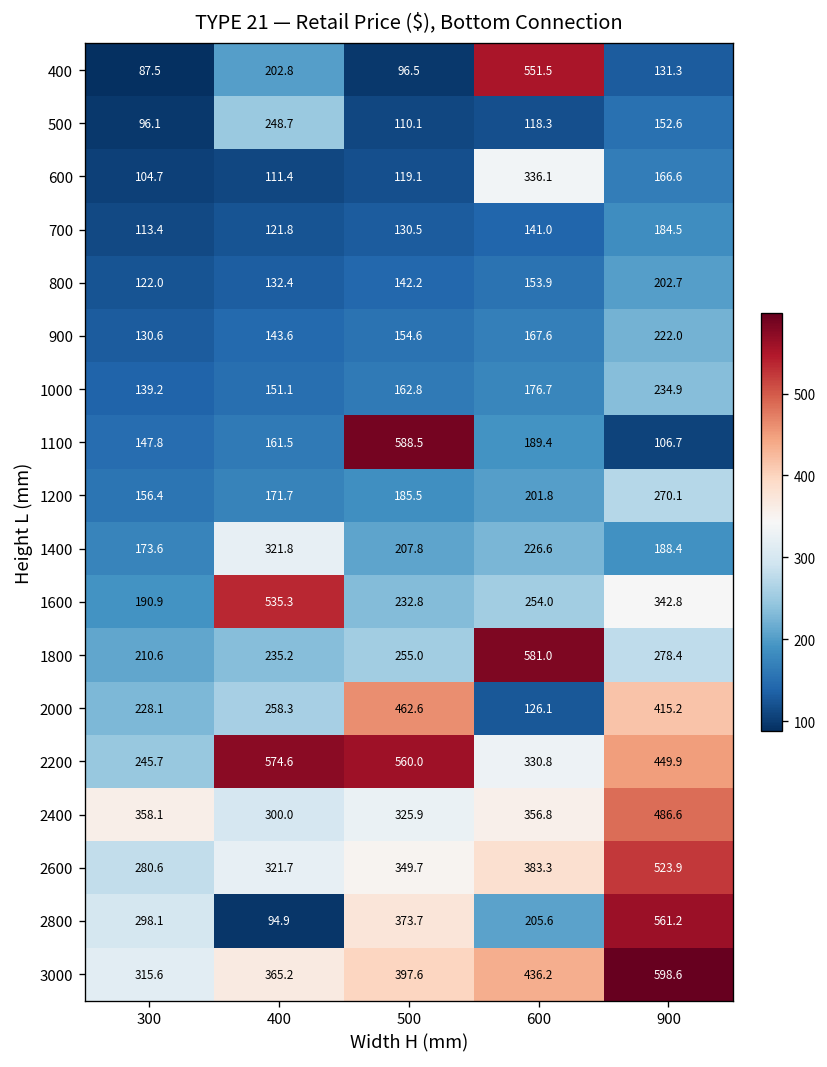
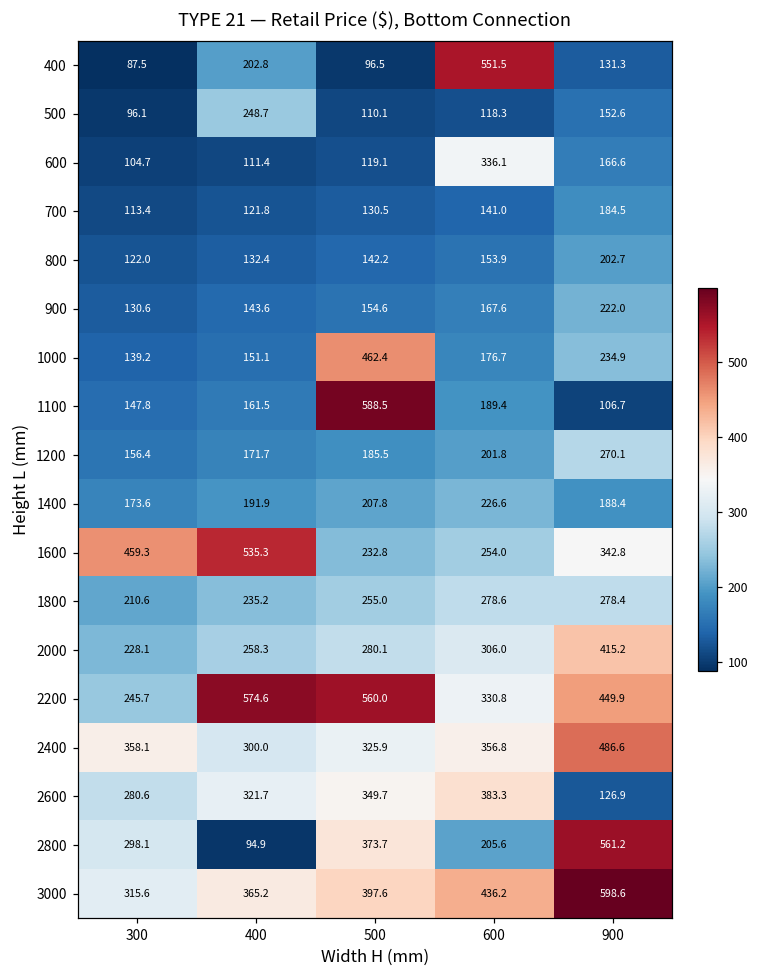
  {
    "400": {
      "300": 87.5,
      "400": 202.8,
      "500": 96.5,
      "600": 551.5,
      "900": 131.3
    },
    "500": {
      "300": 96.1,
      "400": 248.7,
      "500": 110.1,
      "600": 118.3,
      "900": 152.6
    },
    "600": {
      "300": 104.7,
      "400": 111.4,
      "500": 119.1,
      "600": 336.1,
      "900": 166.6
    },
    "700": {
      "300": 113.4,
      "400": 121.8,
      "500": 130.5,
      "600": 141.0,
      "900": 184.5
    },
    "800": {
      "300": 122.0,
      "400": 132.4,
      "500": 142.2,
      "600": 153.9,
      "900": 202.7
    },
    "900": {
      "300": 130.6,
      "400": 143.6,
      "500": 154.6,
      "600": 167.6,
      "900": 222.0
    },
    "1000": {
      "300": 139.2,
      "400": 151.1,
-     "500": 162.8,
+     "500": 462.4,
      "600": 176.7,
      "900": 234.9
    },
    "1100": {
      "300": 147.8,
      "400": 161.5,
      "500": 588.5,
      "600": 189.4,
      "900": 106.7
    },
    "1200": {
      "300": 156.4,
      "400": 171.7,
      "500": 185.5,
      "600": 201.8,
      "900": 270.1
    },
    "1400": {
      "300": 173.6,
-     "400": 321.8,
+     "400": 191.9,
      "500": 207.8,
      "600": 226.6,
      "900": 188.4
    },
    "1600": {
-     "300": 190.9,
+     "300": 459.3,
      "400": 535.3,
      "500": 232.8,
      "600": 254.0,
      "900": 342.8
    },
    "1800": {
      "300": 210.6,
      "400": 235.2,
      "500": 255.0,
-     "600": 581.0,
+     "600": 278.6,
      "900": 278.4
    },
    "2000": {
      "300": 228.1,
      "400": 258.3,
-     "500": 462.6,
-     "600": 126.1,
+     "500": 280.1,
+     "600": 306.0,
      "900": 415.2
    },
    "2200": {
      "300": 245.7,
      "400": 574.6,
      "500": 560.0,
      "600": 330.8,
      "900": 449.9
    },
    "2400": {
      "300": 358.1,
      "400": 300.0,
      "500": 325.9,
      "600": 356.8,
      "900": 486.6
    },
    "2600": {
      "300": 280.6,
      "400": 321.7,
      "500": 349.7,
      "600": 383.3,
-     "900": 523.9
+     "900": 126.9
    },
    "2800": {
      "300": 298.1,
      "400": 94.9,
      "500": 373.7,
      "600": 205.6,
      "900": 561.2
    },
    "3000": {
      "300": 315.6,
      "400": 365.2,
      "500": 397.6,
      "600": 436.2,
      "900": 598.6
    }
  }
